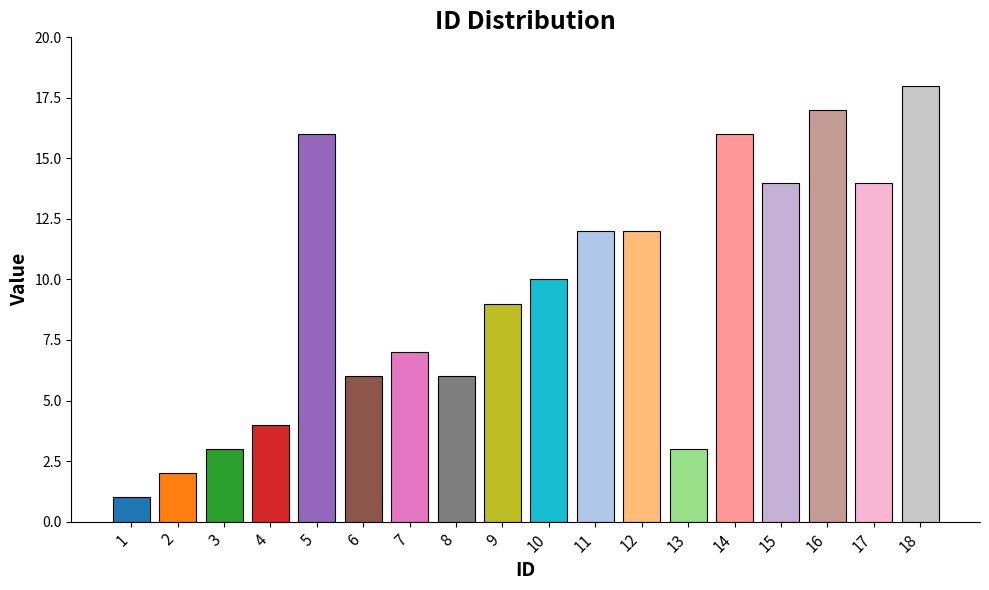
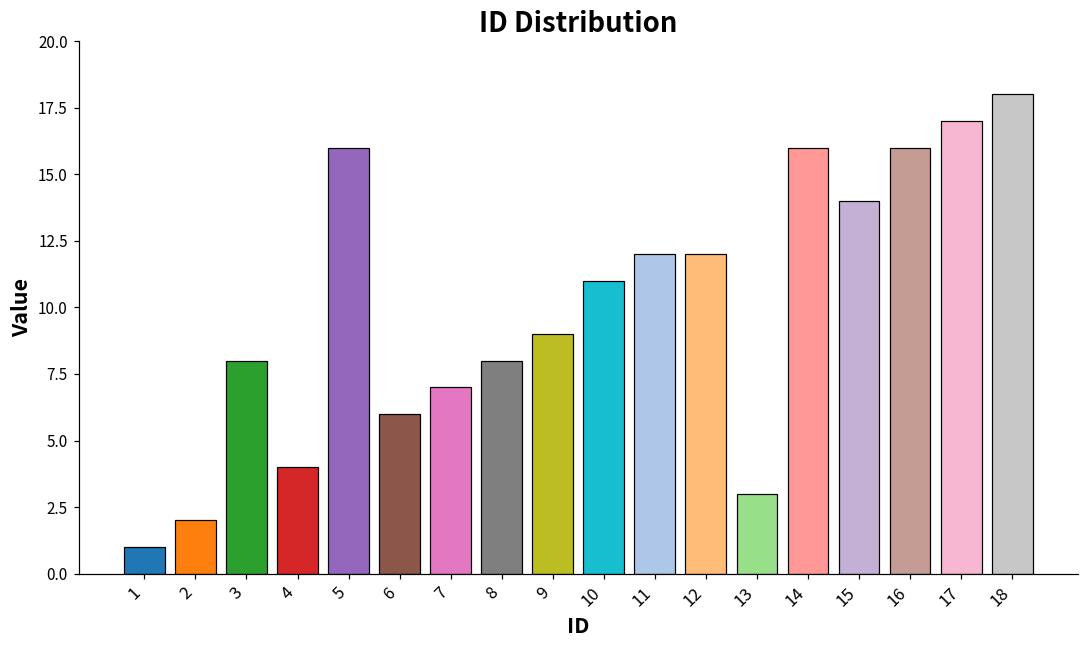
  {
    "1": 1,
    "2": 2,
-   "3": 3,
+   "3": 8,
    "4": 4,
    "5": 16,
    "6": 6,
    "7": 7,
-   "8": 6,
+   "8": 8,
    "9": 9,
-   "10": 10,
+   "10": 11,
    "11": 12,
    "12": 12,
    "13": 3,
    "14": 16,
    "15": 14,
-   "16": 17,
-   "17": 14,
+   "16": 16,
+   "17": 17,
    "18": 18
  }
